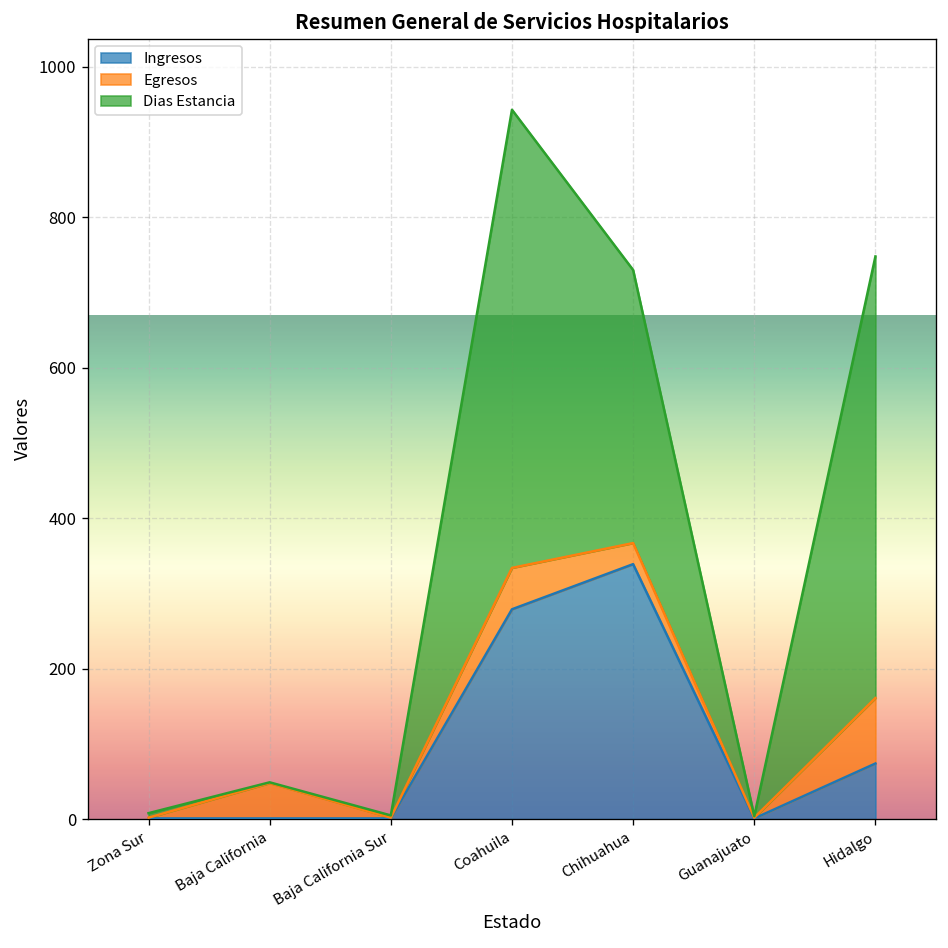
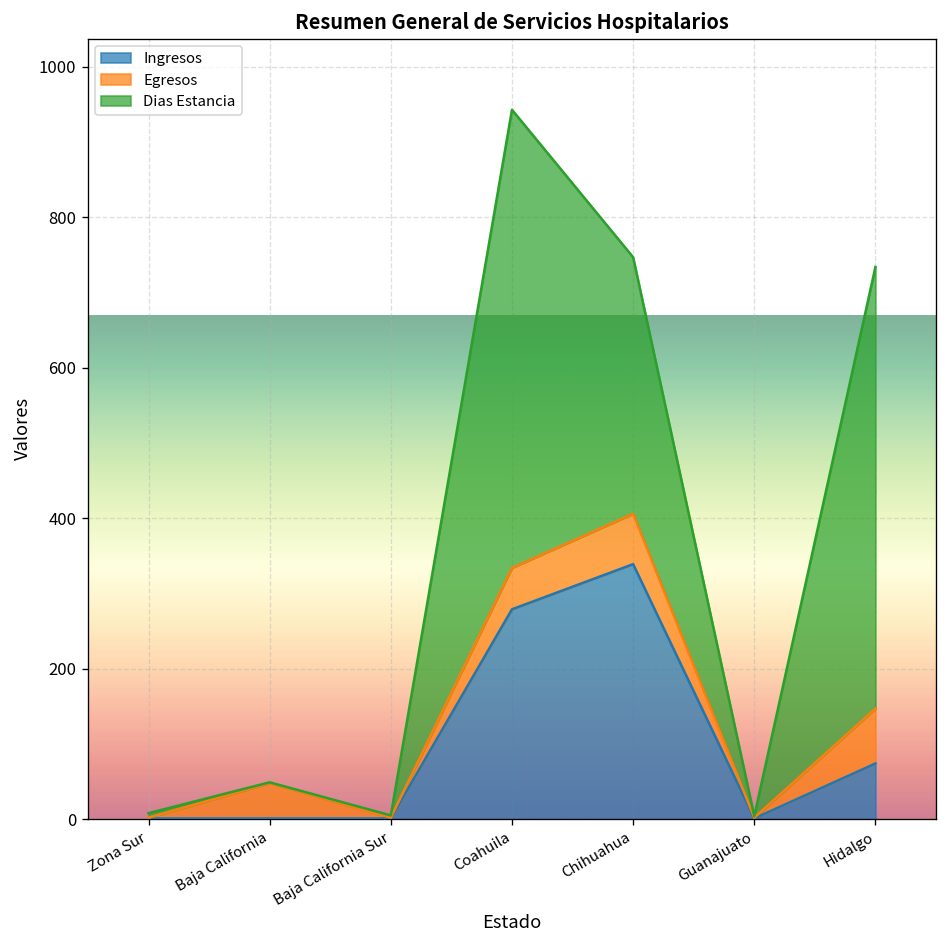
  {
    "Ingresos": {
      "Baja California": 0,
      "Coahuila": 280,
      "Chihuahua": 340,
      "Hidalgo": 70
    },
    "Egresos": {
      "Coahuila": 60,
-     "Chihuahua": 30,
-     "Hidalgo": 90
+     "Chihuahua": 70,
+     "Hidalgo": 70
    },
    "Dias Estancia": {
      "Zona Sur": 10,
      "Coahuila": 610,
-     "Chihuahua": 360,
+     "Chihuahua": 340,
      "Hidalgo": 590
    }
  }
